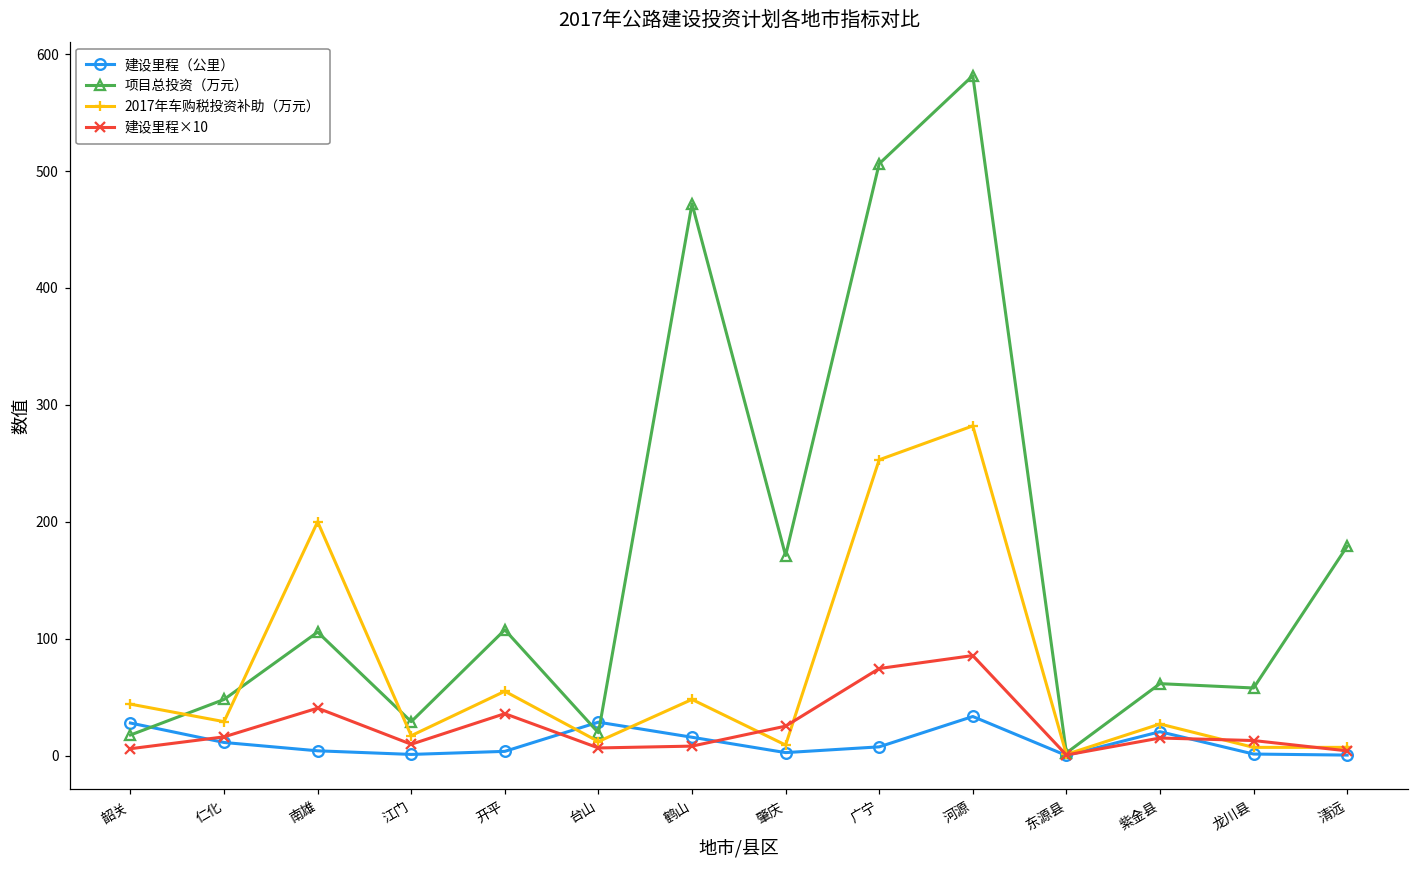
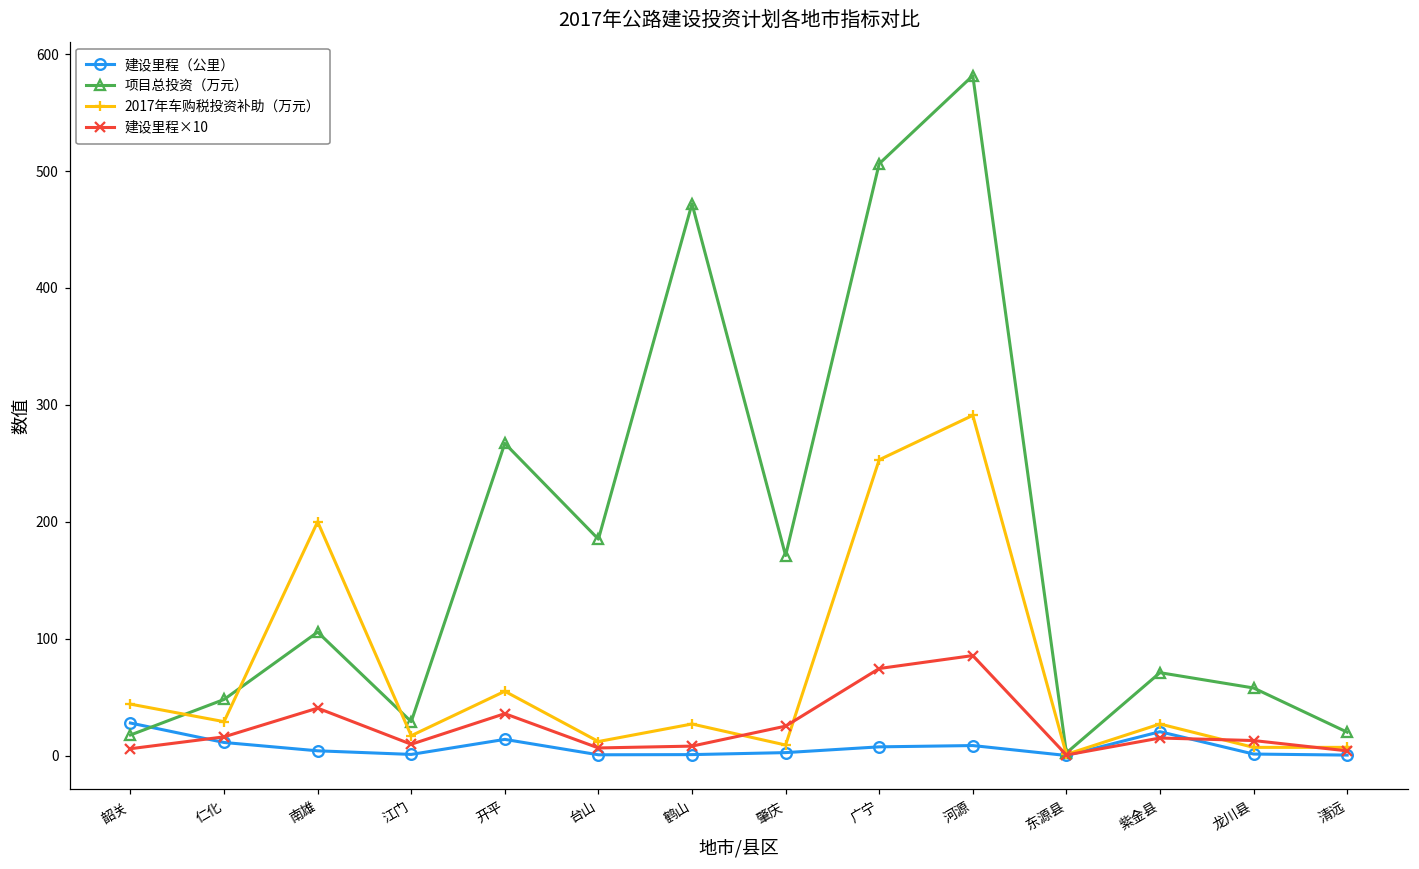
  {
    "建设里程（公里）": {
      "韶关": 28,
      "仁化": 11,
      "南雄": 4,
      "江门": 1,
-     "开平": 4,
-     "台山": 29,
-     "鹤山": 16,
+     "开平": 14,
+     "台山": 1,
+     "鹤山": 1,
      "肇庆": 3,
      "广宁": 7,
-     "河源": 33,
+     "河源": 9,
      "紫金县": 20,
      "龙川县": 1,
      "清远": 0
    },
    "项目总投资（万元）": {
      "韶关": 18,
      "仁化": 48,
      "南雄": 106,
      "江门": 29,
-     "开平": 108,
-     "台山": 20,
+     "开平": 267,
+     "台山": 185,
      "鹤山": 472,
      "肇庆": 171,
      "广宁": 506,
      "河源": 582,
-     "紫金县": 62,
+     "紫金县": 71,
      "龙川县": 58,
-     "清远": 179
+     "清远": 20
    },
    "2017年车购税投资补助（万元）": {
      "韶关": 44,
      "仁化": 29,
      "南雄": 200,
      "江门": 17,
      "开平": 55,
      "台山": 12,
-     "鹤山": 48,
+     "鹤山": 27,
      "肇庆": 9,
      "广宁": 253,
-     "河源": 282,
+     "河源": 291,
      "紫金县": 27,
      "龙川县": 7,
      "清远": 7
    },
    "建设里程×10": {
      "韶关": 6,
      "仁化": 16,
      "南雄": 41,
      "江门": 10,
      "开平": 36,
      "台山": 7,
      "鹤山": 8,
      "肇庆": 25,
      "广宁": 74,
      "河源": 86,
      "紫金县": 15,
      "龙川县": 13,
      "清远": 4
    }
  }
